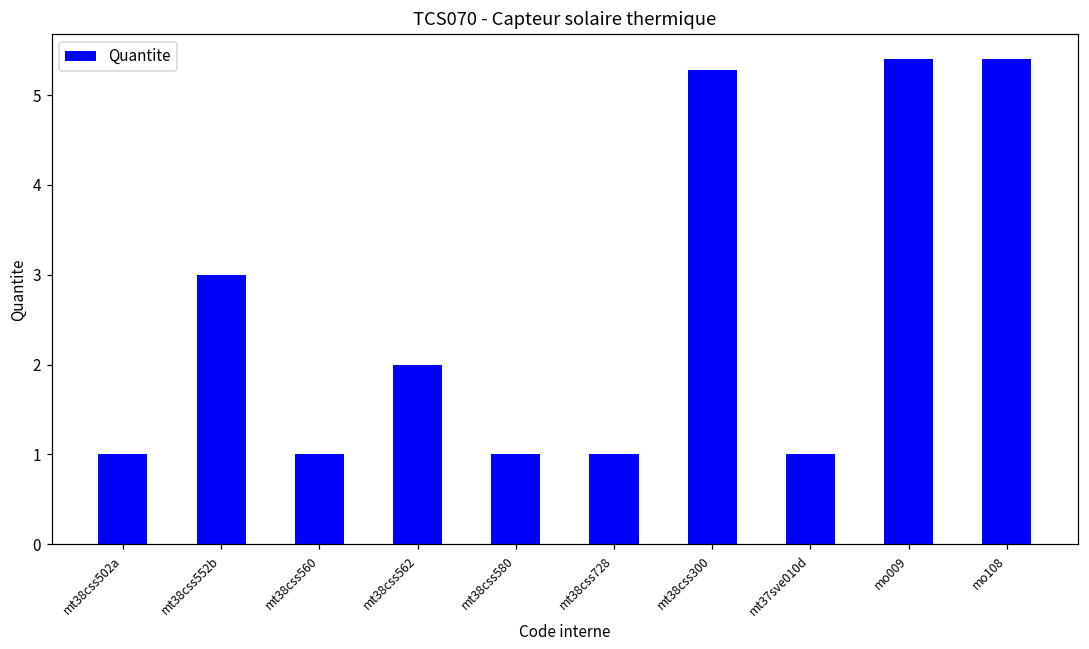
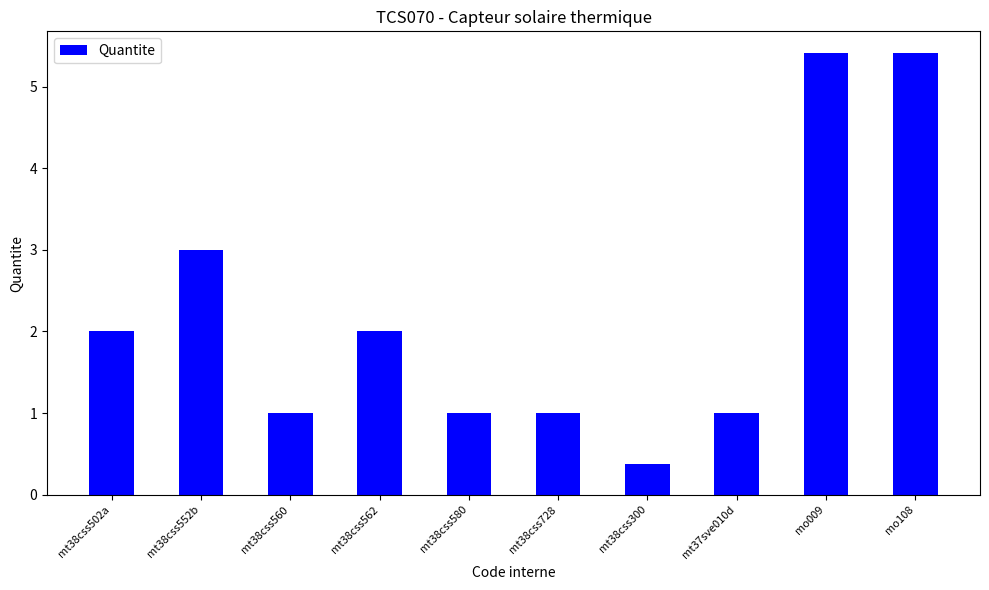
  {
-   "mt38css502a": 1,
+   "mt38css502a": 2,
    "mt38css552b": 3.0,
    "mt38css560": 1.0,
    "mt38css562": 2.0,
    "mt38css580": 1.0,
    "mt38css728": 1.0,
-   "mt38css300": 5.3,
+   "mt38css300": 0.4,
    "mt37sve010d": 1.0,
    "mo009": 5.4,
    "mo108": 5.4
  }
